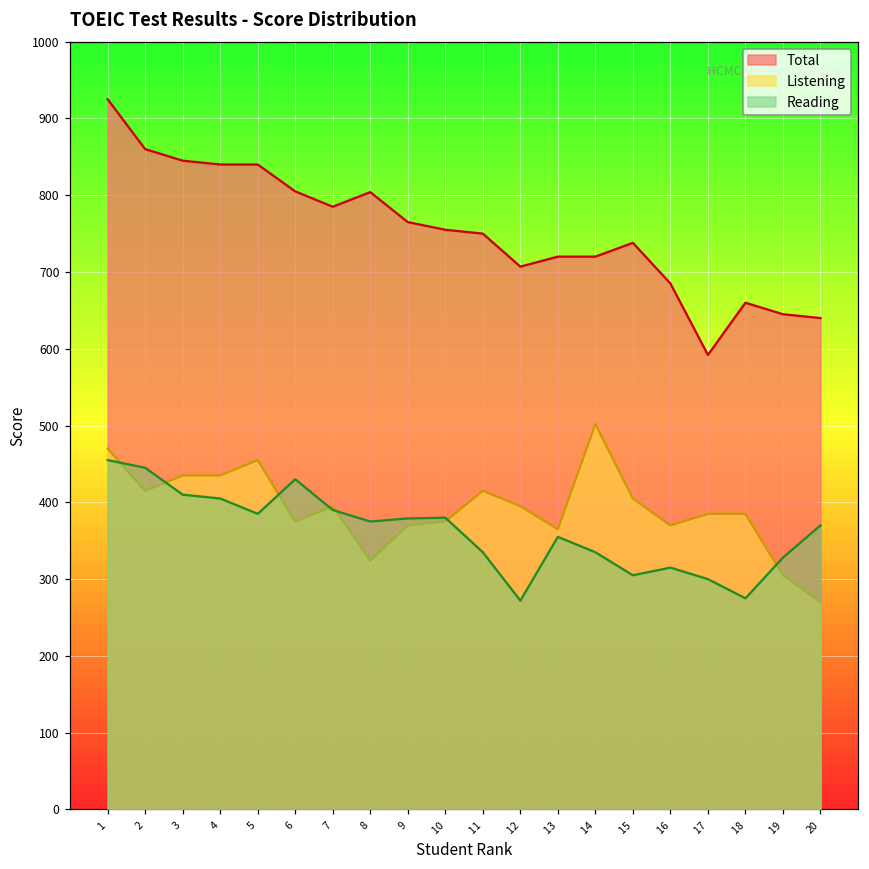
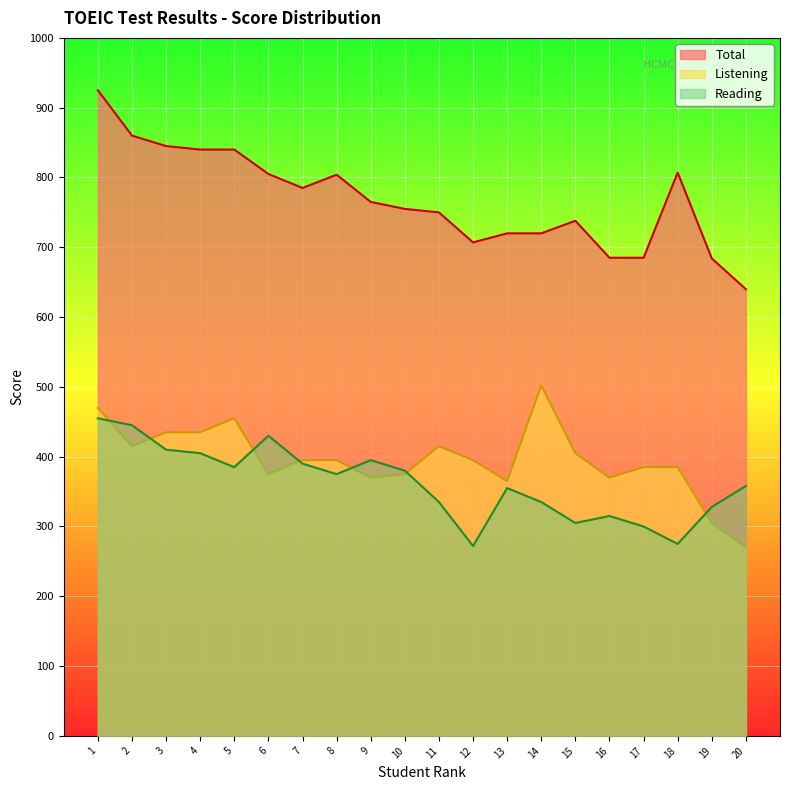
  {
    "Total": {
      "1": 930,
      "2": 860,
      "3": 850,
      "4": 840,
      "5": 840,
      "6": 810,
      "7": 790,
      "8": 800,
      "9": 770,
      "10": 760,
      "11": 750,
      "12": 710,
      "13": 720,
      "14": 720,
      "15": 740,
      "16": 690,
-     "17": 590,
-     "18": 660,
-     "19": 650,
+     "17": 690,
+     "18": 810,
+     "19": 680,
      "20": 640
    },
    "Listening": {
      "1": 470,
      "2": 420,
      "3": 440,
      "4": 440,
      "5": 460,
      "6": 380,
      "7": 400,
-     "8": 320,
+     "8": 400,
      "9": 370,
      "10": 380,
      "11": 420,
      "12": 400,
      "13": 370,
      "14": 500,
      "15": 410,
      "16": 370,
      "17": 390,
      "18": 390,
      "19": 310,
      "20": 270
    },
    "Reading": {
      "1": 460,
      "2": 450,
      "3": 410,
      "4": 410,
      "5": 390,
      "6": 430,
      "7": 390,
      "8": 380,
-     "9": 380,
+     "9": 400,
      "10": 380,
      "11": 340,
      "12": 270,
      "13": 360,
      "14": 340,
      "15": 310,
      "16": 320,
      "17": 300,
      "18": 280,
      "19": 330,
-     "20": 370
+     "20": 360
    }
  }
